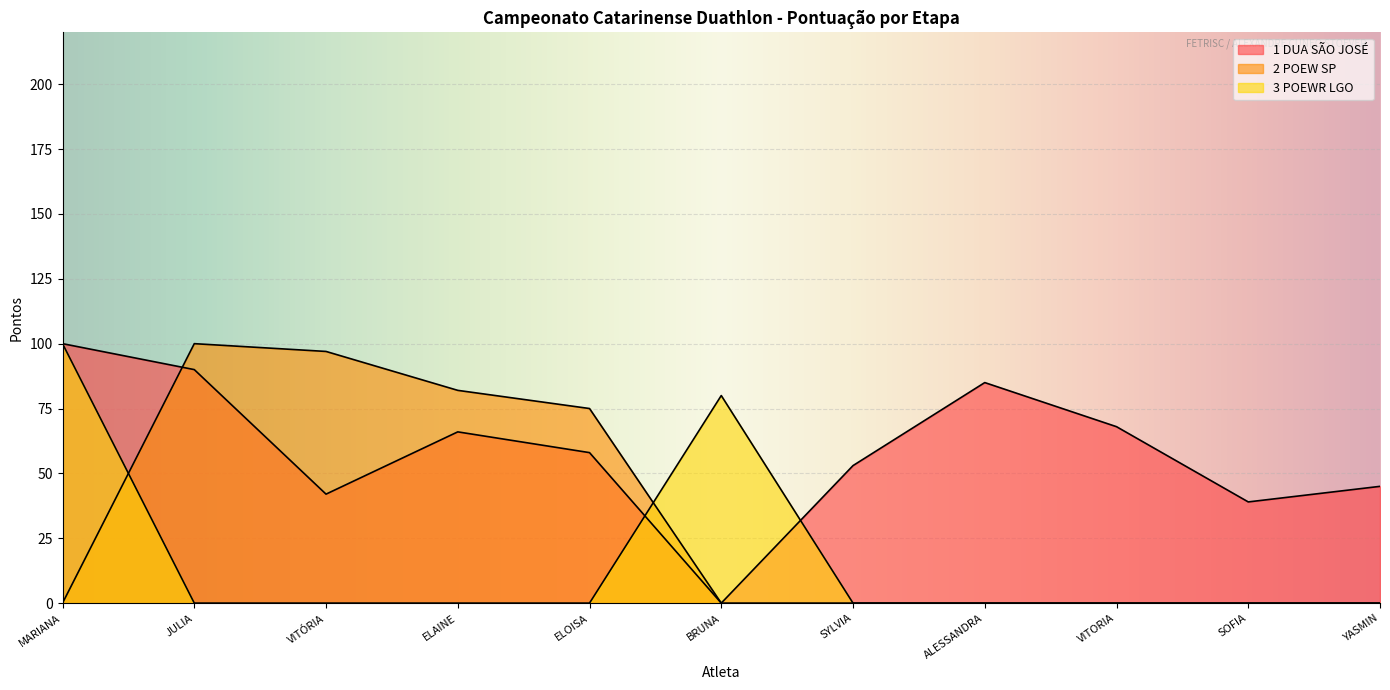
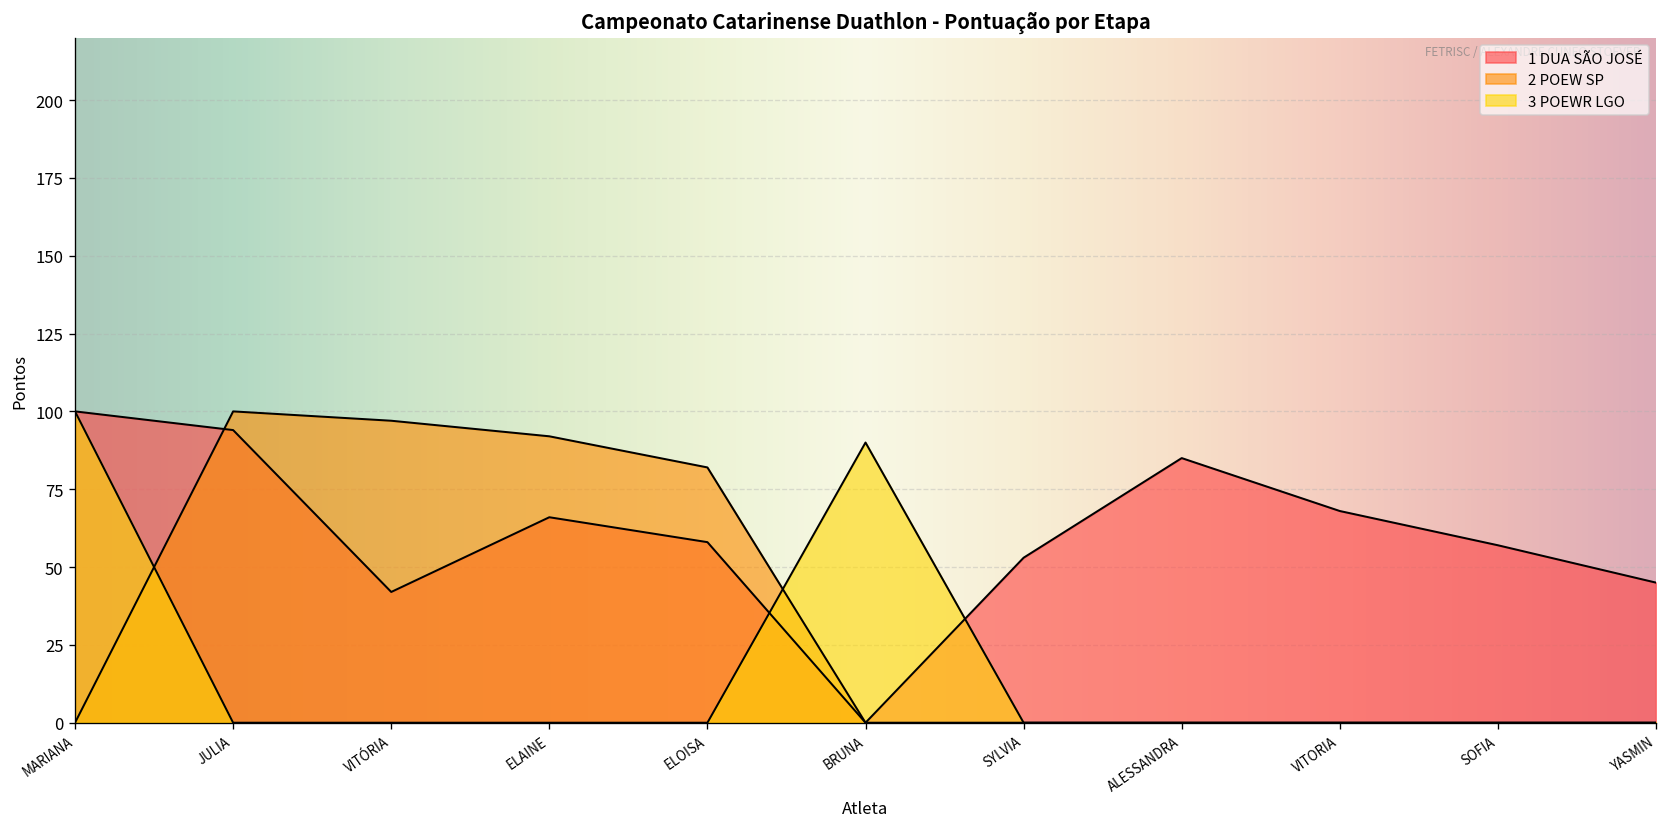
  {
    "1 DUA SÃO JOSÉ": {
-     "JULIA": 90,
+     "JULIA": 94,
      "VITÓRIA": 42,
      "ELAINE": 66,
      "ELOISA": 58,
      "SYLVIA": 53,
      "ALESSANDRA": 85,
      "VITORIA": 68,
-     "SOFIA": 39,
+     "SOFIA": 57,
      "YASMIN": 45
    },
    "2 POEW SP": {
      "MARIANA": 0,
      "JULIA": 100,
      "VITÓRIA": 97,
-     "ELAINE": 82,
-     "ELOISA": 75
+     "ELAINE": 92,
+     "ELOISA": 82
    },
    "3 POEWR LGO": {
      "JULIA": 0,
      "VITÓRIA": 0,
      "ELAINE": 0,
      "ELOISA": 0,
-     "BRUNA": 80
+     "BRUNA": 90
    }
  }
